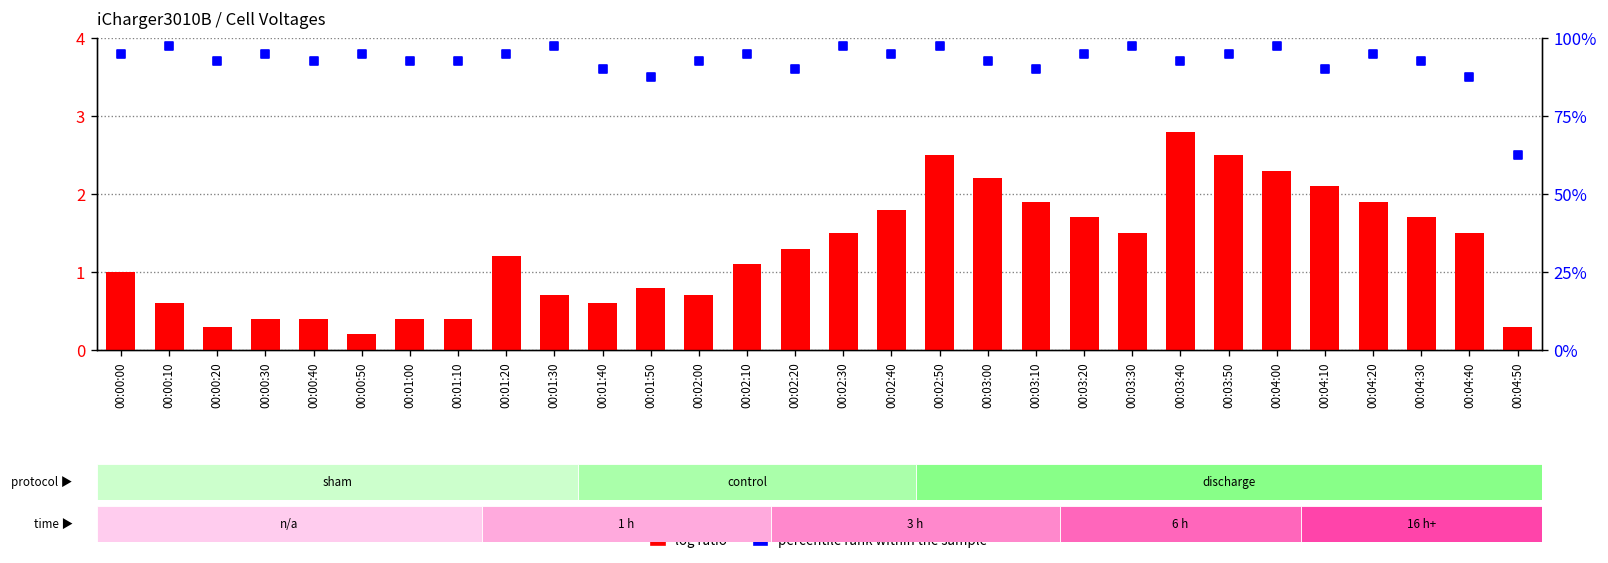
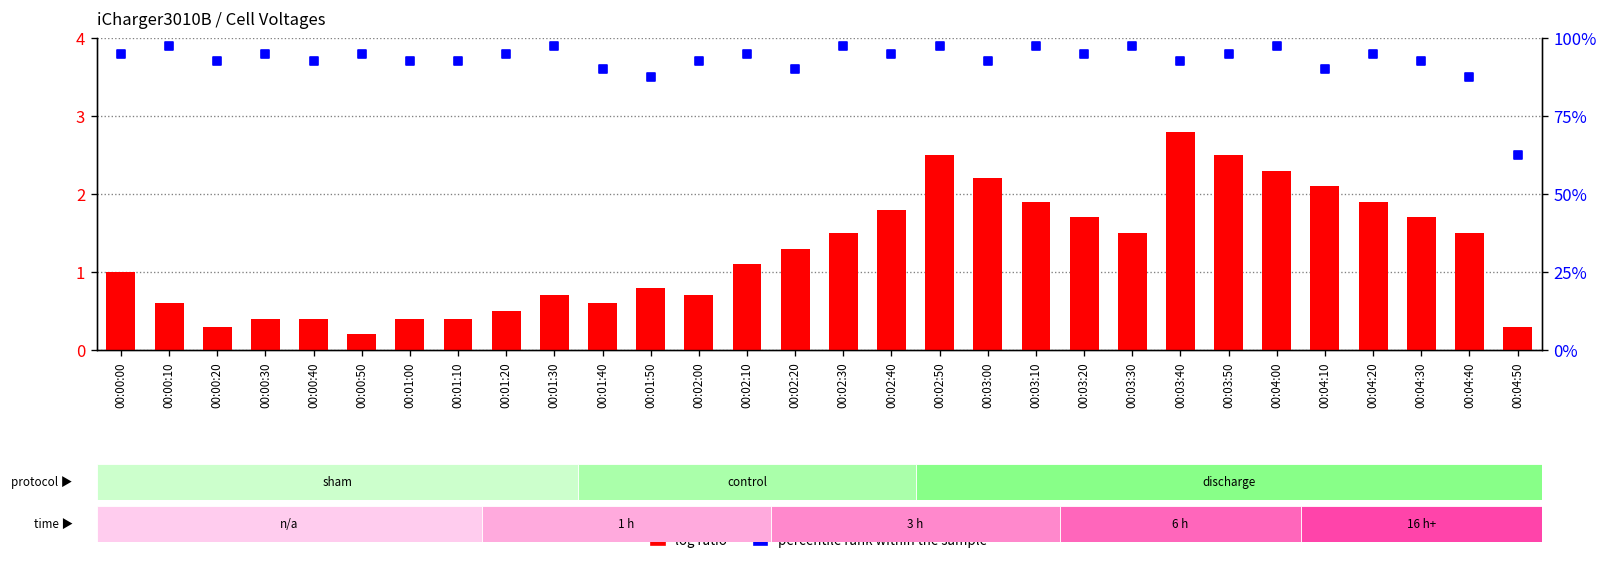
  {
    "log ratio": {
      "00:00:00": "1.0",
      "00:00:10": "0.6",
      "00:00:20": "0.3",
      "00:00:30": "0.4",
      "00:00:40": "0.4",
      "00:00:50": "0.2",
      "00:01:00": "0.4",
      "00:01:10": "0.4",
-     "00:01:20": "1.2",
+     "00:01:20": "0.5",
      "00:01:30": "0.7",
      "00:01:40": "0.6",
      "00:01:50": "0.8",
      "00:02:00": "0.7",
      "00:02:10": "1.1",
      "00:02:20": "1.3",
      "00:02:30": "1.5",
      "00:02:40": "1.8",
      "00:02:50": "2.5",
      "00:03:00": "2.2",
      "00:03:10": "1.9",
      "00:03:20": "1.7",
      "00:03:30": "1.5",
      "00:03:40": "2.8",
      "00:03:50": "2.5",
      "00:04:00": "2.3",
      "00:04:10": "2.1",
      "00:04:20": "1.9",
      "00:04:30": "1.7",
      "00:04:40": "1.5",
      "00:04:50": "0.3"
    },
    "percentile rank within the sample": {
-     "00:03:10": "90%"
+     "00:03:10": "98%"
    }
  }
